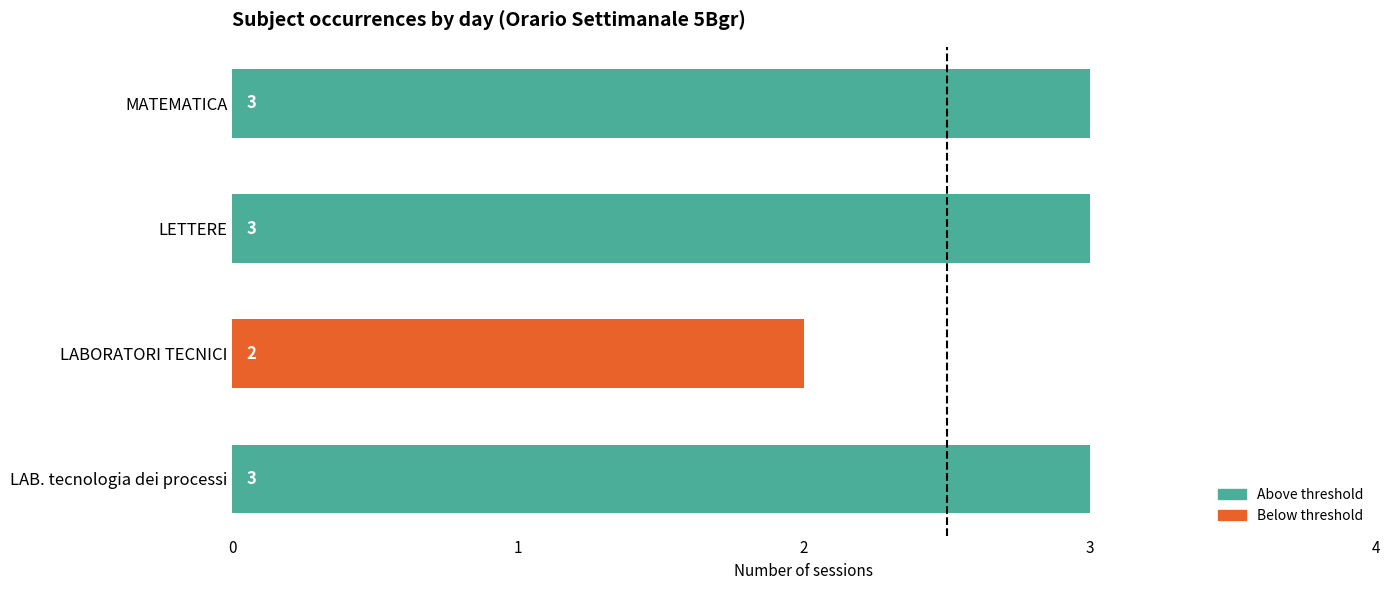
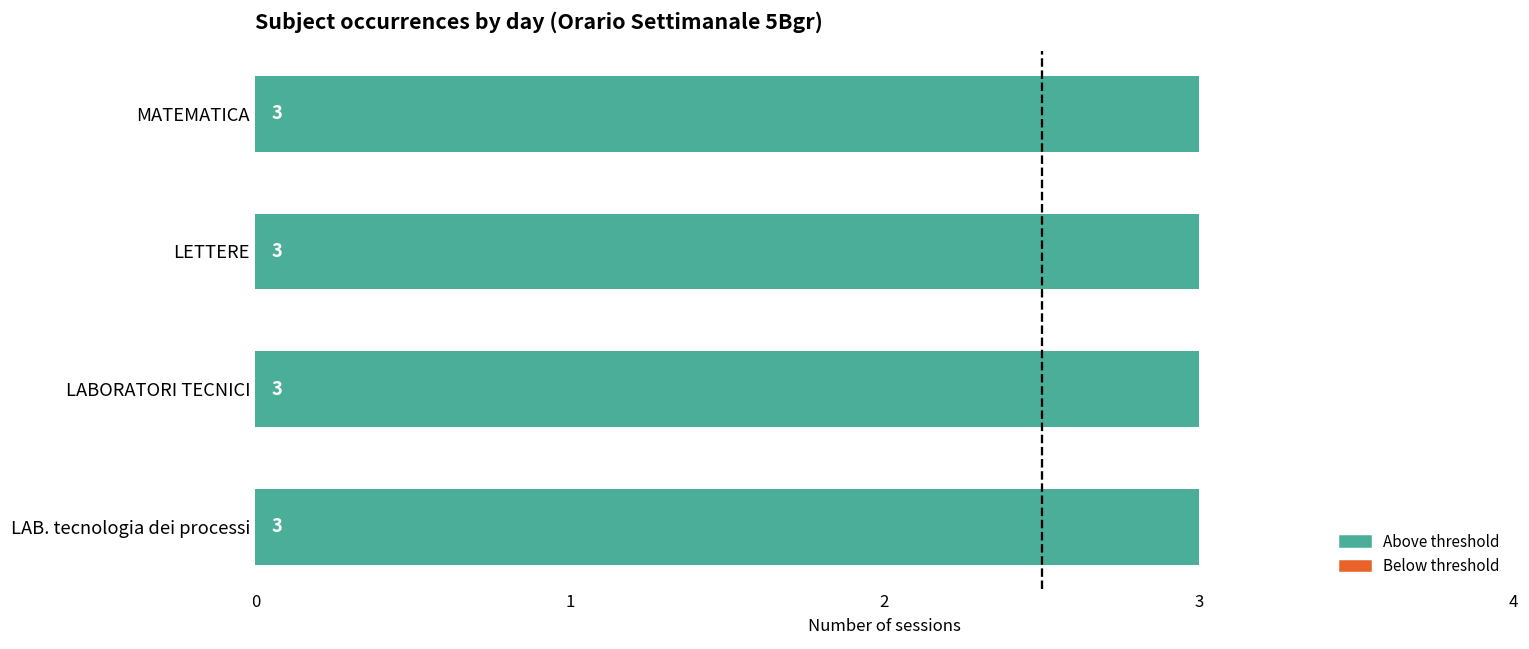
  {
    "MATEMATICA": 3,
    "LETTERE": 3,
-   "LABORATORI TECNICI": 2,
+   "LABORATORI TECNICI": 3,
    "LAB. tecnologia dei processi": 3
  }
